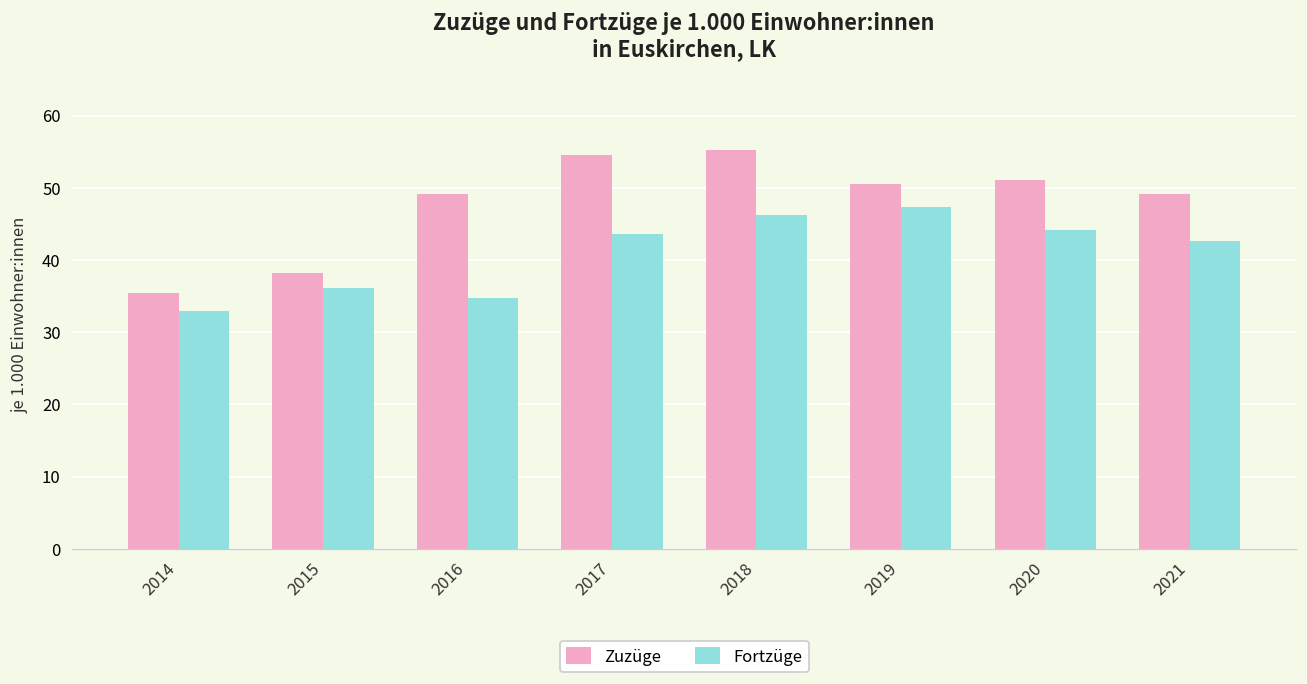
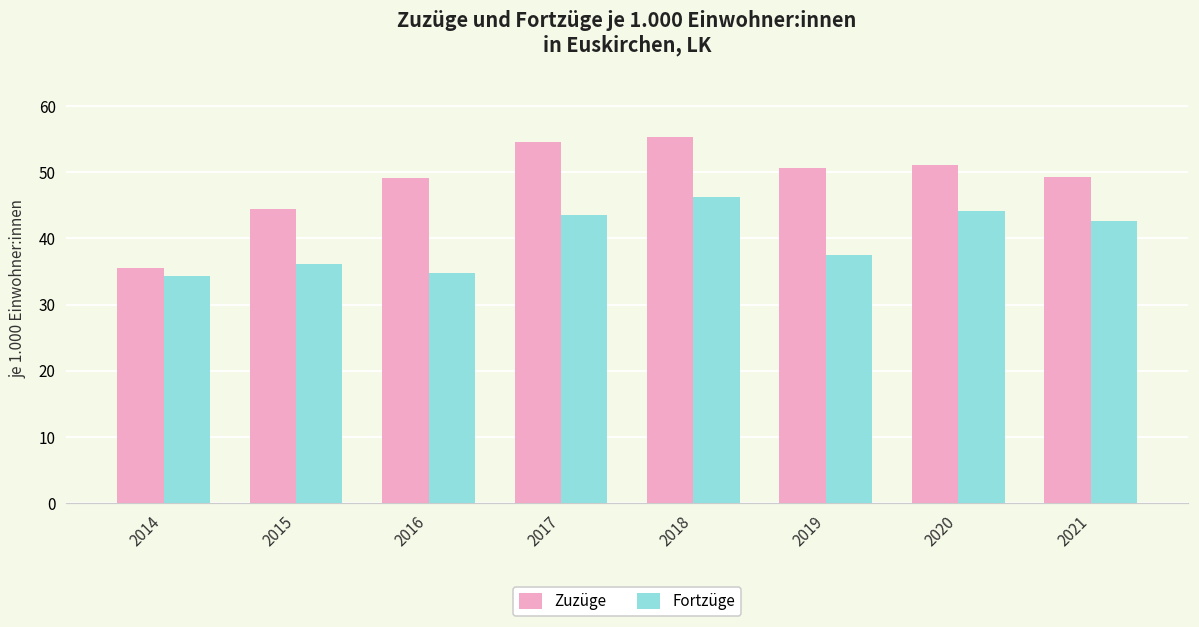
  {
    "Zuzüge": {
      "2014": 36,
-     "2015": 38,
+     "2015": 44,
      "2016": 49,
      "2017": 55,
      "2018": 55,
      "2019": 51,
      "2020": 51,
      "2021": 49
    },
    "Fortzüge": {
-     "2014": 33,
+     "2014": 34,
      "2015": 36,
      "2016": 35,
      "2017": 44,
      "2018": 46,
-     "2019": 47,
+     "2019": 38,
      "2020": 44,
      "2021": 43
    }
  }
